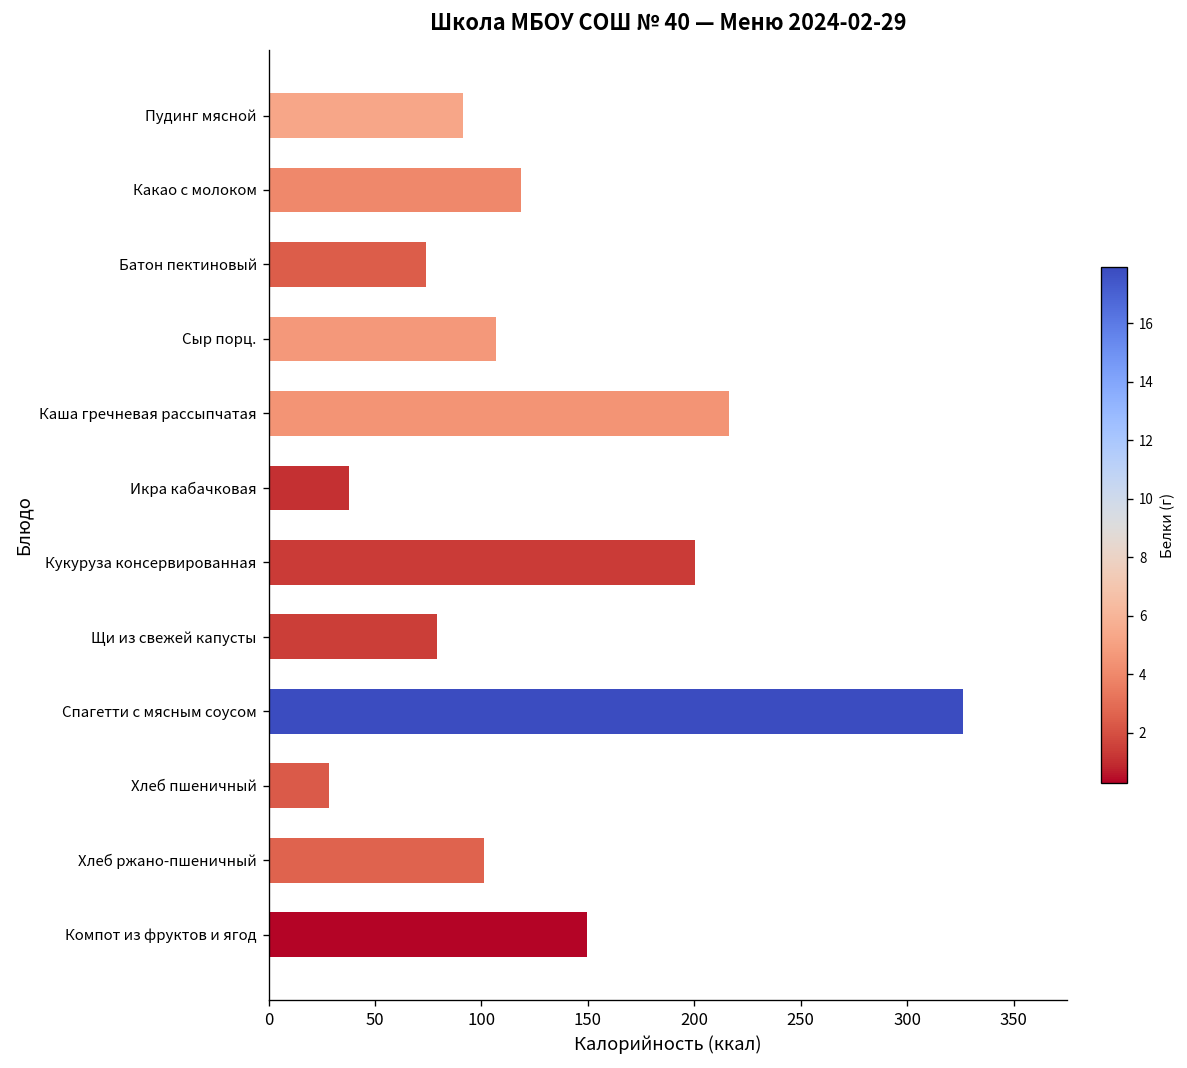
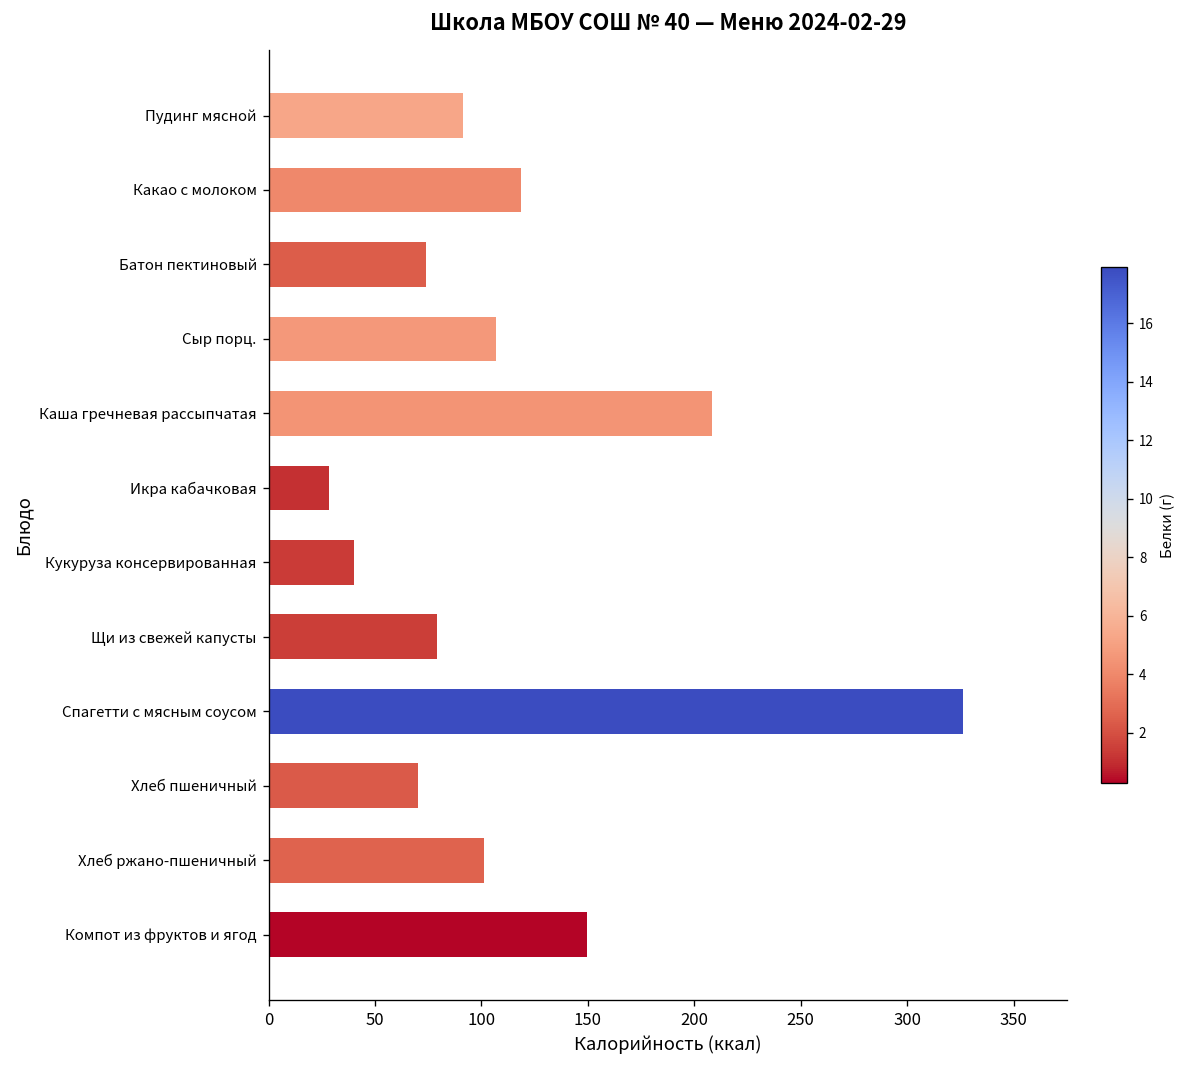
  {
    "Пудинг мясной": 92,
    "Какао с молоком": 119,
    "Батон пектиновый": 74,
    "Сыр порц.": 107,
-   "Каша гречневая рассыпчатая": 216,
-   "Икра кабачковая": 38,
-   "Кукуруза консервированная": 200,
+   "Каша гречневая рассыпчатая": 208,
+   "Икра кабачковая": 28,
+   "Кукуруза консервированная": 40,
    "Щи из свежей капусты": 79,
    "Спагетти с мясным соусом": 326,
-   "Хлеб пшеничный": 28,
+   "Хлеб пшеничный": 70,
    "Хлеб ржано-пшеничный": 101,
    "Компот из фруктов и ягод": 150
  }
